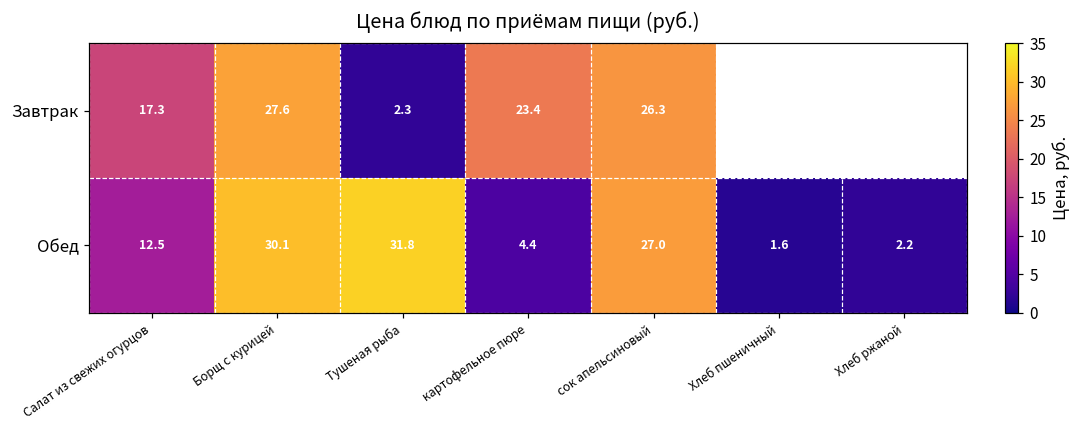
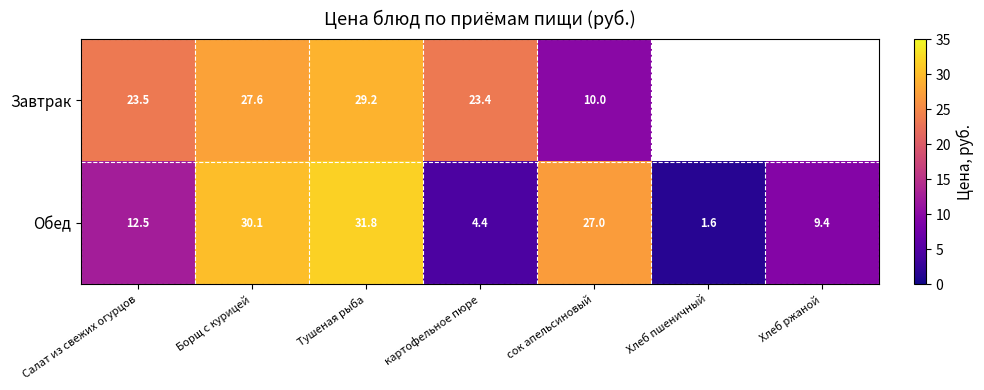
  {
    "Завтрак": {
-     "Салат из свежих огурцов": 17.3,
+     "Салат из свежих огурцов": 23.5,
      "Борщ с курицей": 27.6,
-     "Тушеная рыба": 2.3,
+     "Тушеная рыба": 29.2,
      "картофельное пюре": 23.4,
-     "сок апельсиновый": 26.3
+     "сок апельсиновый": 10.0
    },
    "Обед": {
      "Салат из свежих огурцов": 12.5,
      "Борщ с курицей": 30.1,
      "Тушеная рыба": 31.8,
      "картофельное пюре": 4.4,
      "сок апельсиновый": 27.0,
      "Хлеб пшеничный": 1.6,
-     "Хлеб ржаной": 2.2
+     "Хлеб ржаной": 9.4
    }
  }
